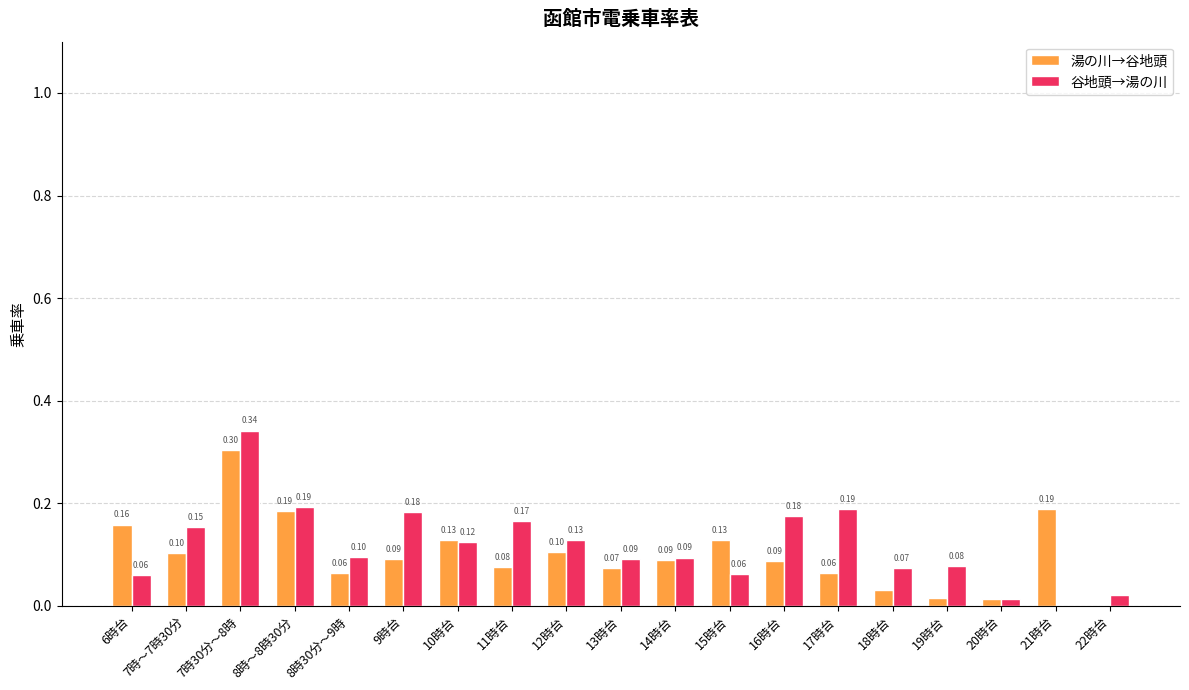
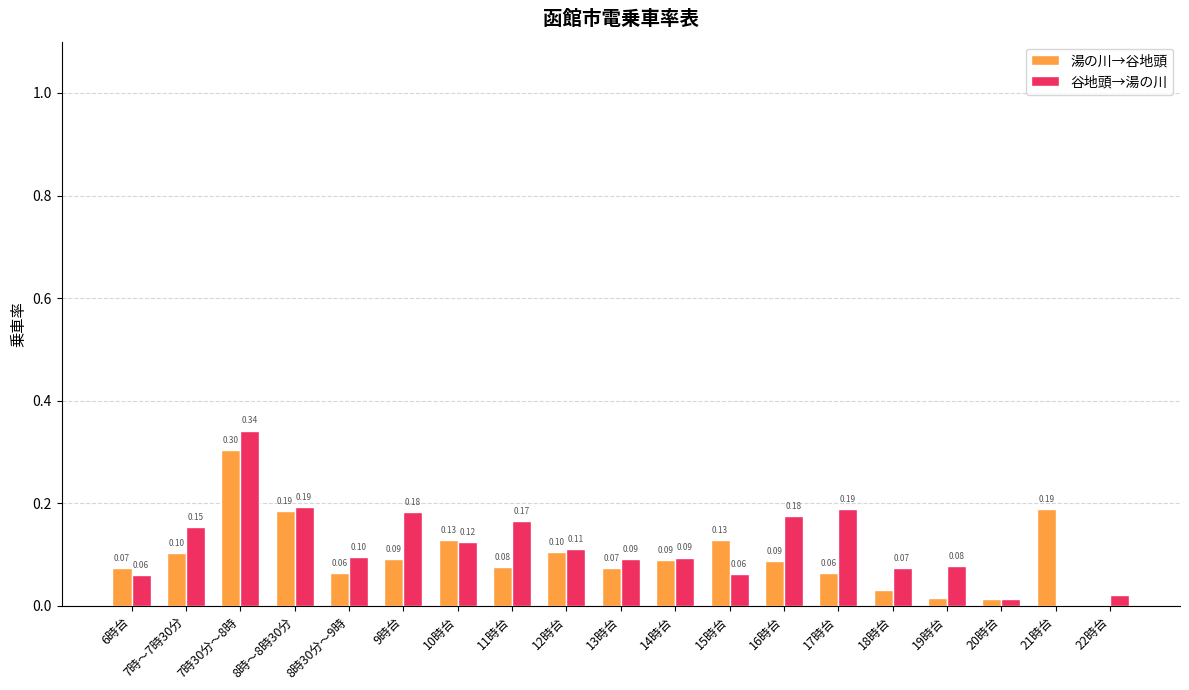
  {
    "湯の川→谷地頭": {
-     "6時台": 0.16,
+     "6時台": 0.07,
      "7時～7時30分": 0.10,
      "7時30分～8時": 0.30,
      "8時～8時30分": 0.19,
      "8時30分～9時": 0.06,
      "9時台": 0.09,
      "10時台": 0.13,
      "11時台": 0.08,
      "12時台": 0.10,
      "13時台": 0.07,
      "14時台": 0.09,
      "15時台": 0.13,
      "16時台": 0.09,
      "17時台": 0.06,
      "21時台": 0.19
    },
    "谷地頭→湯の川": {
      "6時台": 0.06,
      "7時～7時30分": 0.15,
      "7時30分～8時": 0.34,
      "8時～8時30分": 0.19,
      "8時30分～9時": 0.10,
      "9時台": 0.18,
      "10時台": 0.12,
      "11時台": 0.17,
-     "12時台": 0.13,
+     "12時台": 0.11,
      "13時台": 0.09,
      "14時台": 0.09,
      "15時台": 0.06,
      "16時台": 0.18,
      "17時台": 0.19,
      "18時台": 0.07,
      "19時台": 0.08
    }
  }
